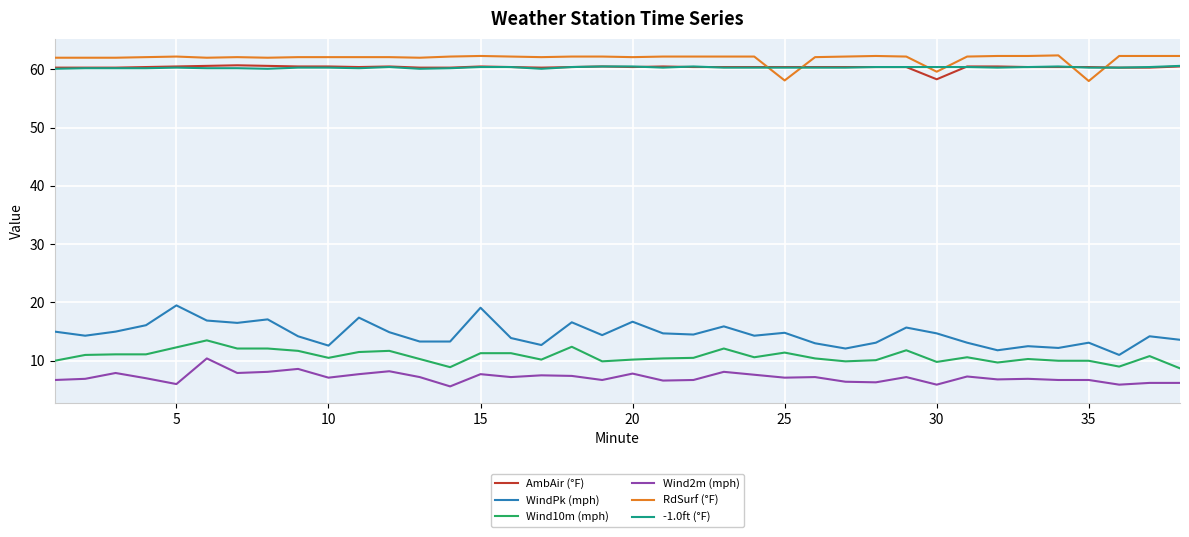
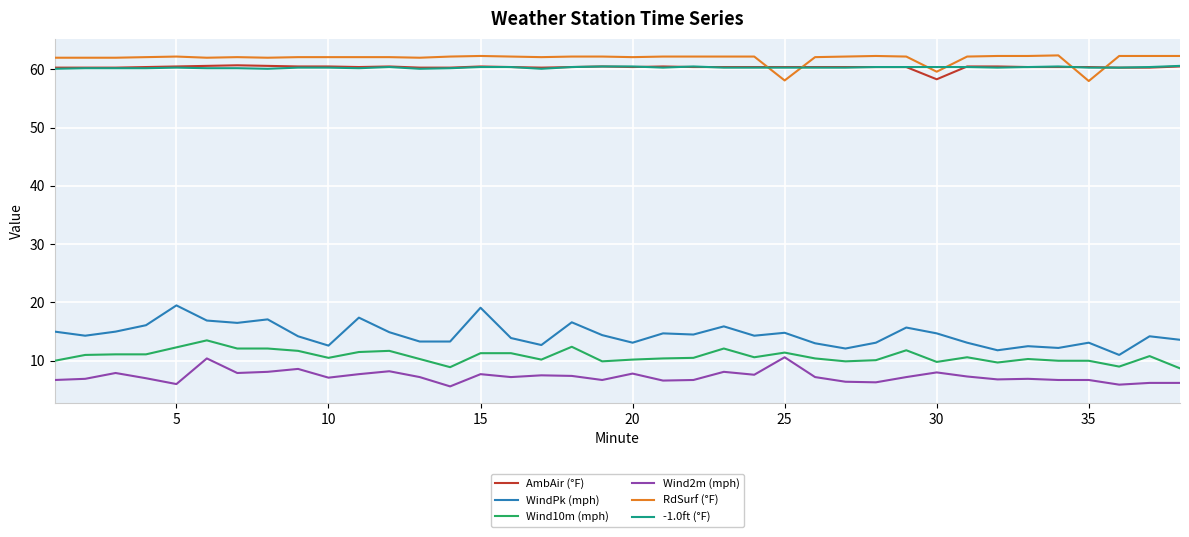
  {
    "AmbAir (°F)": {
      "30": 58
    },
    "WindPk (mph)": {
      "5": 20,
      "10": 13,
      "15": 19,
-     "20": 17,
+     "20": 13,
      "25": 15,
      "30": 15,
      "35": 13
    },
    "Wind2m (mph)": {
      "5": 6,
      "10": 7,
      "15": 8,
      "20": 8,
-     "25": 7,
-     "30": 6,
+     "25": 11,
+     "30": 8,
      "35": 7
    },
    "RdSurf (°F)": {
      "5": 62,
      "10": 62,
      "15": 62,
      "20": 62,
      "25": 58,
      "30": 60,
      "35": 58
    }
  }
